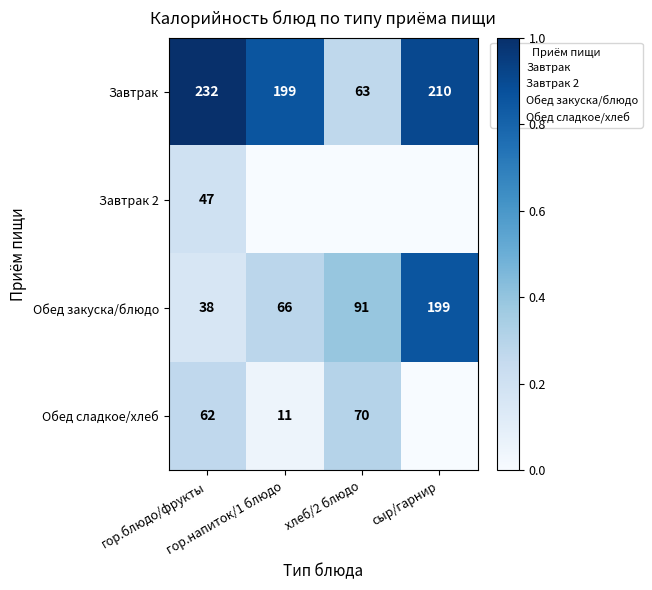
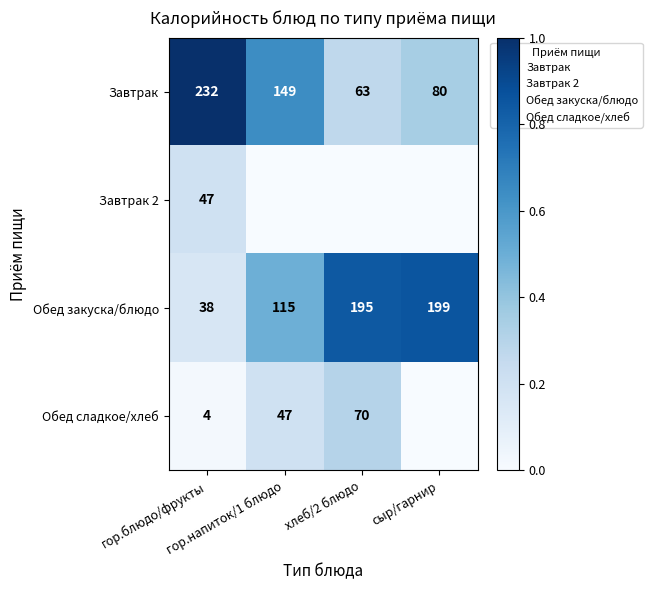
  {
    "Завтрак": {
      "гор.блюдо/фрукты": 232,
-     "гор.напиток/1 блюдо": 199,
+     "гор.напиток/1 блюдо": 149,
      "хлеб/2 блюдо": 63,
-     "сыр/гарнир": 210
+     "сыр/гарнир": 80
    },
    "Завтрак 2": {
      "гор.блюдо/фрукты": 47
    },
    "Обед закуска/блюдо": {
      "гор.блюдо/фрукты": 38,
-     "гор.напиток/1 блюдо": 66,
-     "хлеб/2 блюдо": 91,
+     "гор.напиток/1 блюдо": 115,
+     "хлеб/2 блюдо": 195,
      "сыр/гарнир": 199
    },
    "Обед сладкое/хлеб": {
-     "гор.блюдо/фрукты": 62,
-     "гор.напиток/1 блюдо": 11,
+     "гор.блюдо/фрукты": 4,
+     "гор.напиток/1 блюдо": 47,
      "хлеб/2 блюдо": 70
    }
  }
